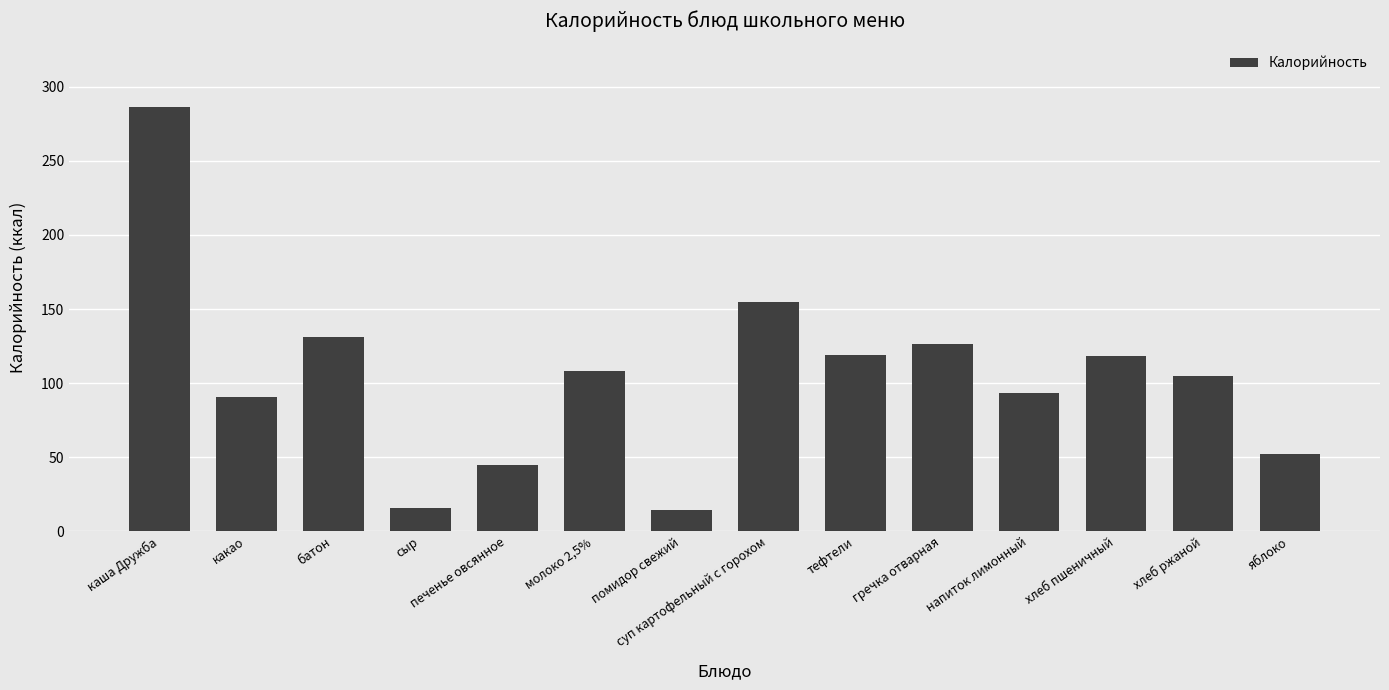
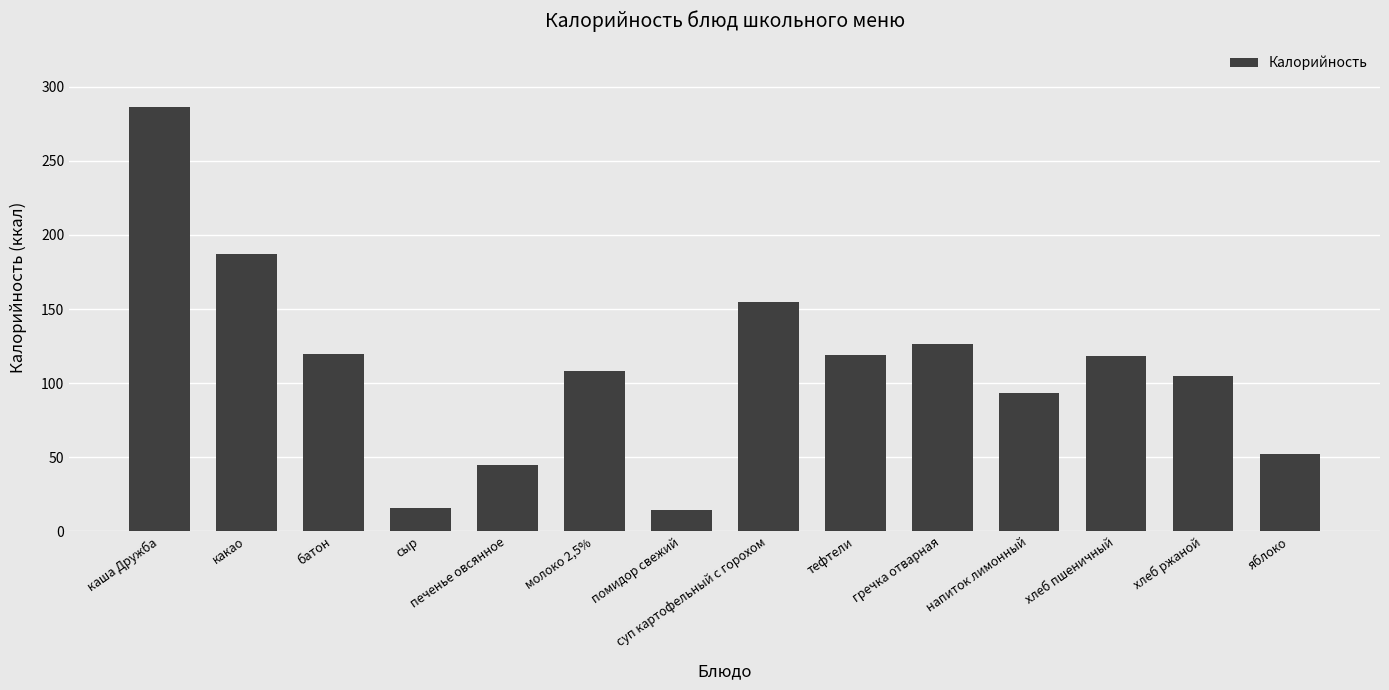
  {
    "каша Дружба": 286,
-   "какао": 91,
-   "батон": 131,
+   "какао": 187,
+   "батон": 120,
    "сыр": 16,
    "печенье овсянное": 45,
    "молоко 2,5%": 108,
    "помидор свежий": 14,
    "суп картофельный с горохом": 155,
    "тефтели": 119,
    "гречка отварная": 126,
    "напиток лимонный": 93,
    "хлеб пшеничный": 118,
    "хлеб ржаной": 105,
    "яблоко": 52
  }
